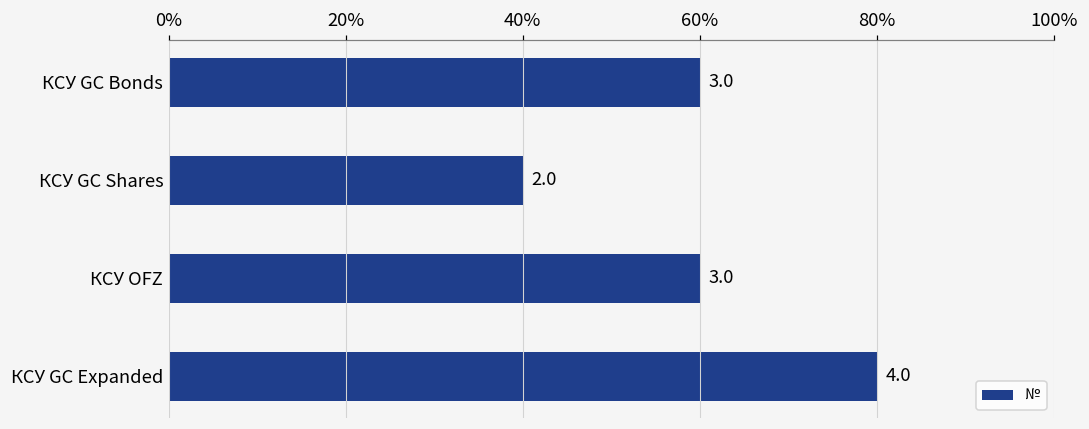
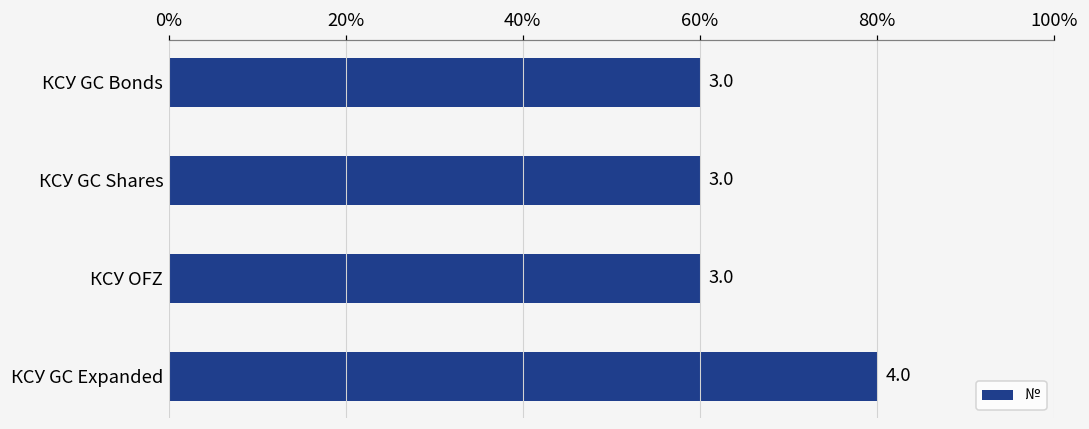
  {
    "КСУ GC Bonds": 3.0,
-   "КСУ GC Shares": 2.0,
+   "КСУ GC Shares": 3.0,
    "КСУ OFZ": 3.0,
    "КСУ GC Expanded": 4.0
  }
